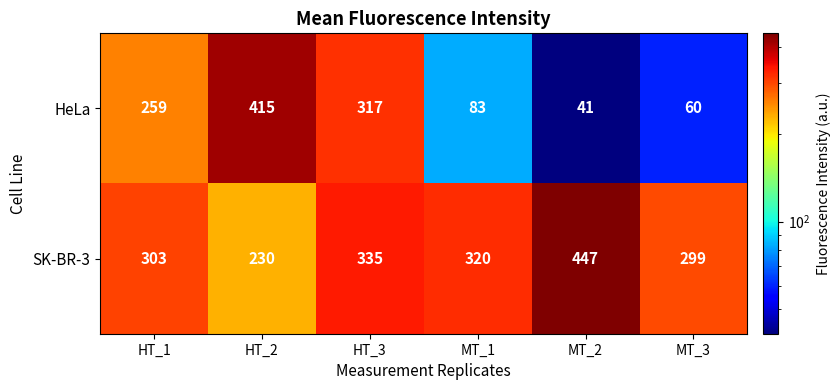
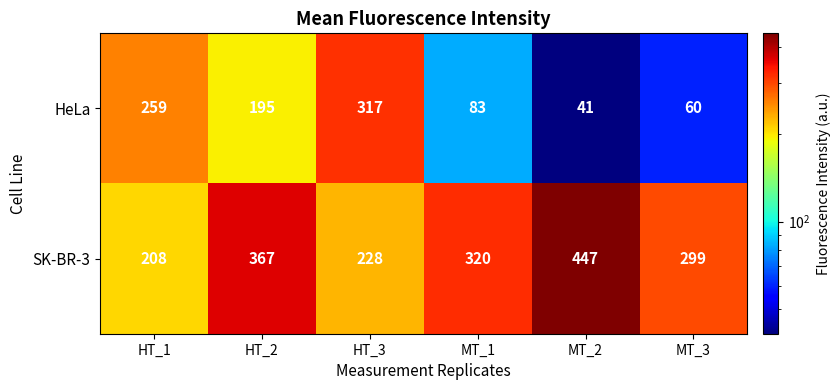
  {
    "HeLa": {
      "HT_1": 259,
-     "HT_2": 415,
+     "HT_2": 195,
      "HT_3": 317,
      "MT_1": 83,
      "MT_2": 41,
      "MT_3": 60
    },
    "SK-BR-3": {
-     "HT_1": 303,
-     "HT_2": 230,
-     "HT_3": 335,
+     "HT_1": 208,
+     "HT_2": 367,
+     "HT_3": 228,
      "MT_1": 320,
      "MT_2": 447,
      "MT_3": 299
    }
  }
